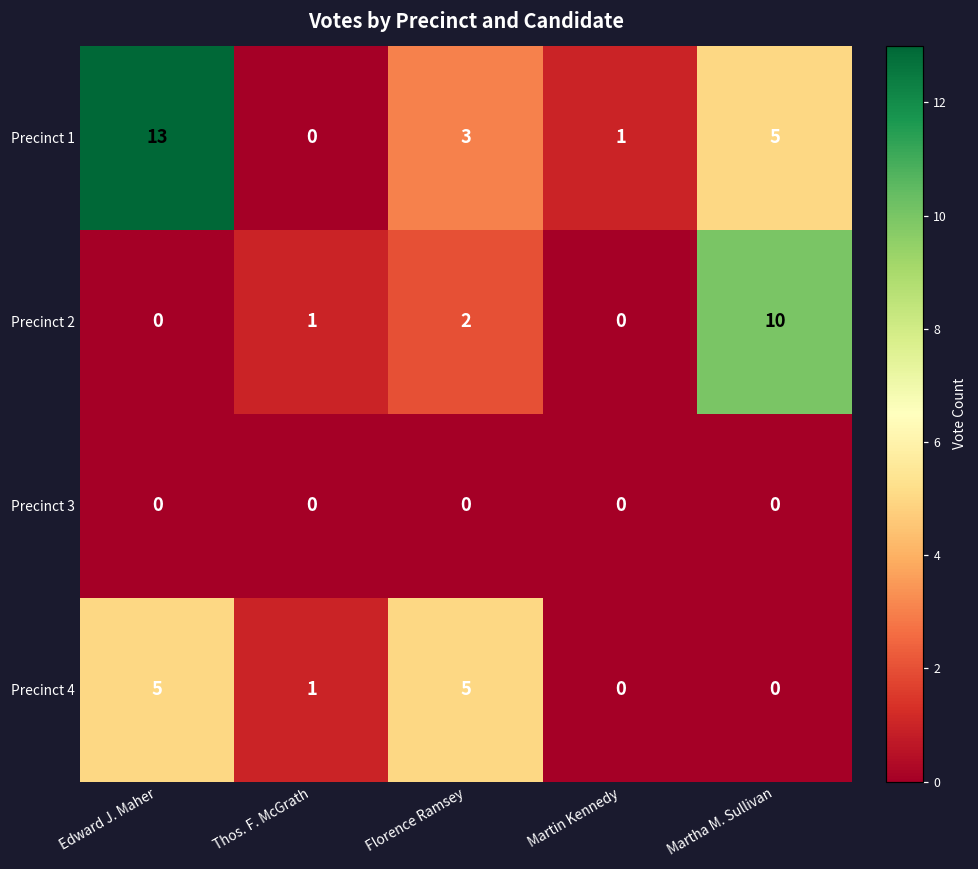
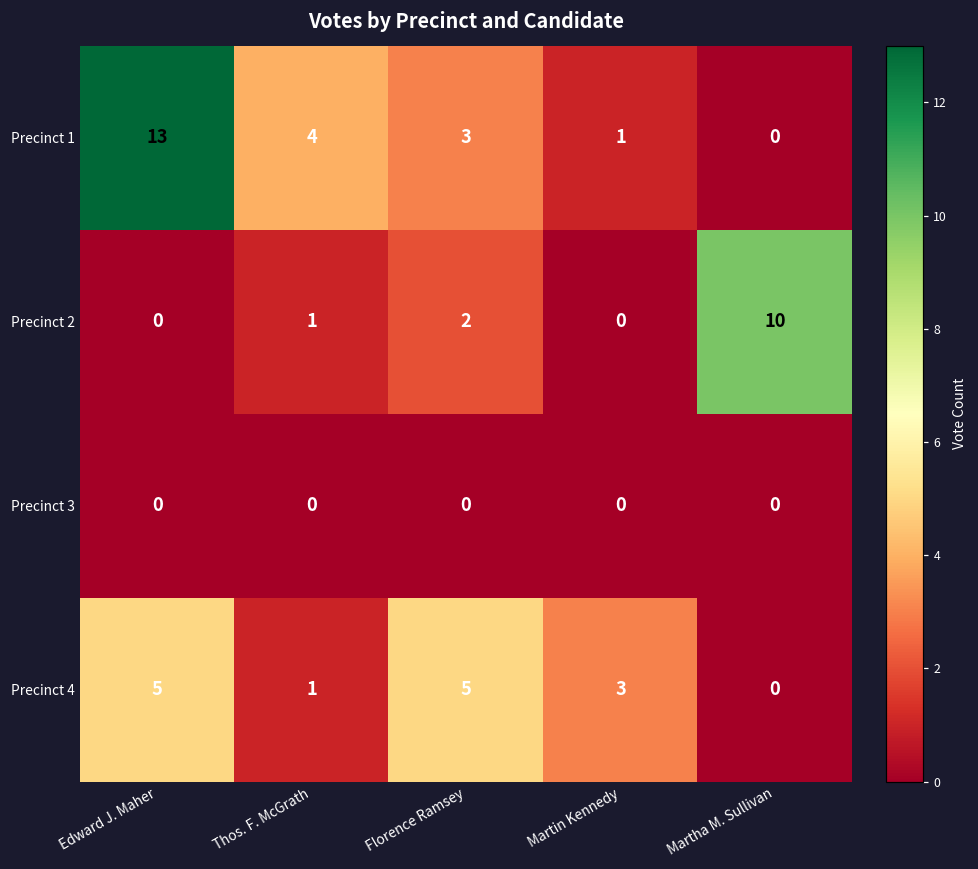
  {
    "Precinct 1": {
      "Edward J. Maher": 13,
-     "Thos. F. McGrath": 0,
+     "Thos. F. McGrath": 4,
      "Florence Ramsey": 3,
      "Martin Kennedy": 1,
-     "Martha M. Sullivan": 5
+     "Martha M. Sullivan": 0
    },
    "Precinct 2": {
      "Edward J. Maher": 0,
      "Thos. F. McGrath": 1,
      "Florence Ramsey": 2,
      "Martin Kennedy": 0,
      "Martha M. Sullivan": 10
    },
    "Precinct 3": {
      "Edward J. Maher": 0,
      "Thos. F. McGrath": 0,
      "Florence Ramsey": 0,
      "Martin Kennedy": 0,
      "Martha M. Sullivan": 0
    },
    "Precinct 4": {
      "Edward J. Maher": 5,
      "Thos. F. McGrath": 1,
      "Florence Ramsey": 5,
-     "Martin Kennedy": 0,
+     "Martin Kennedy": 3,
      "Martha M. Sullivan": 0
    }
  }
